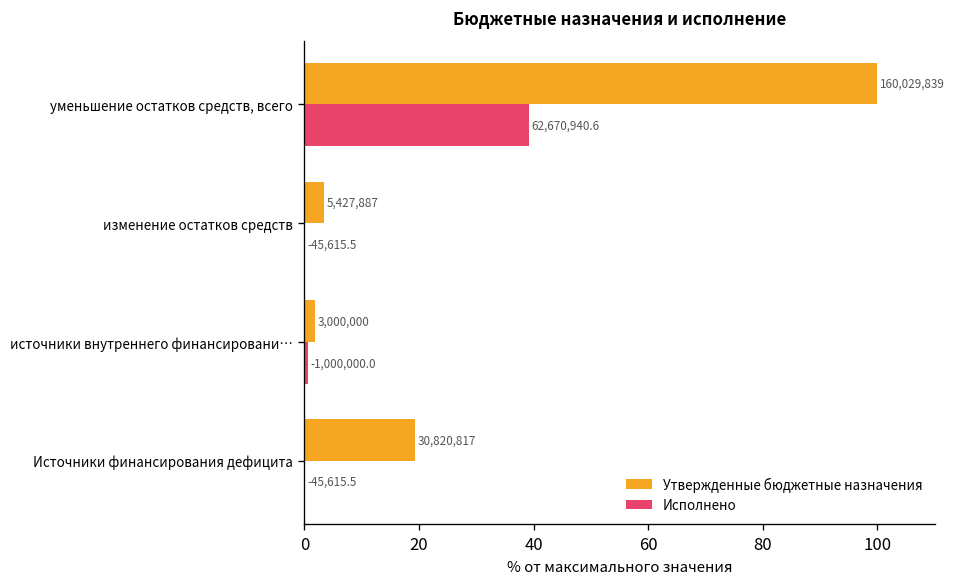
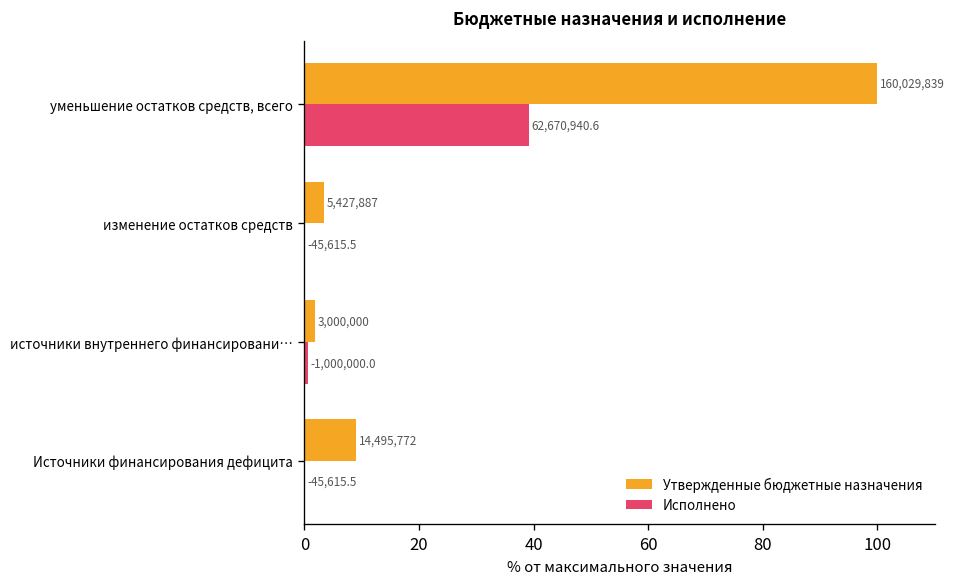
  {
    "Утвержденные бюджетные назначения": {
-     "Источники финансирования дефицита": "30,820,817"
+     "Источники финансирования дефицита": "14,495,772"
    }
  }
